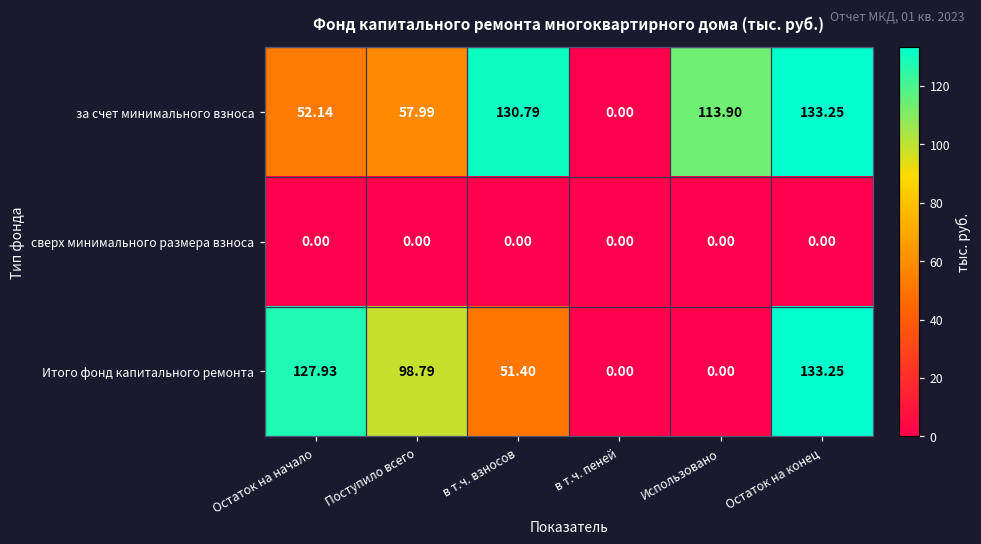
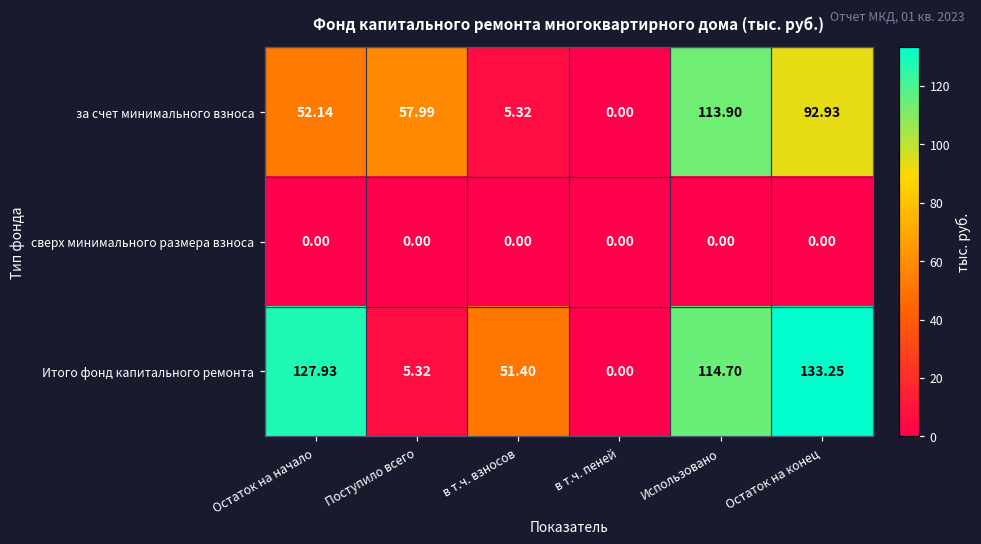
  {
    "за счет минимального взноса": {
      "Остаток на начало": 52.14,
      "Поступило всего": 57.99,
-     "в т.ч. взносов": 130.79,
+     "в т.ч. взносов": 5.32,
      "в т.ч. пеней": 0.00,
      "Использовано": 113.90,
-     "Остаток на конец": 133.25
+     "Остаток на конец": 92.93
    },
    "сверх минимального размера взноса": {
      "Остаток на начало": 0.00,
      "Поступило всего": 0.00,
      "в т.ч. взносов": 0.00,
      "в т.ч. пеней": 0.00,
      "Использовано": 0.00,
      "Остаток на конец": 0.00
    },
    "Итого фонд капитального ремонта": {
      "Остаток на начало": 127.93,
-     "Поступило всего": 98.79,
+     "Поступило всего": 5.32,
      "в т.ч. взносов": 51.40,
      "в т.ч. пеней": 0.00,
-     "Использовано": 0.00,
+     "Использовано": 114.70,
      "Остаток на конец": 133.25
    }
  }
